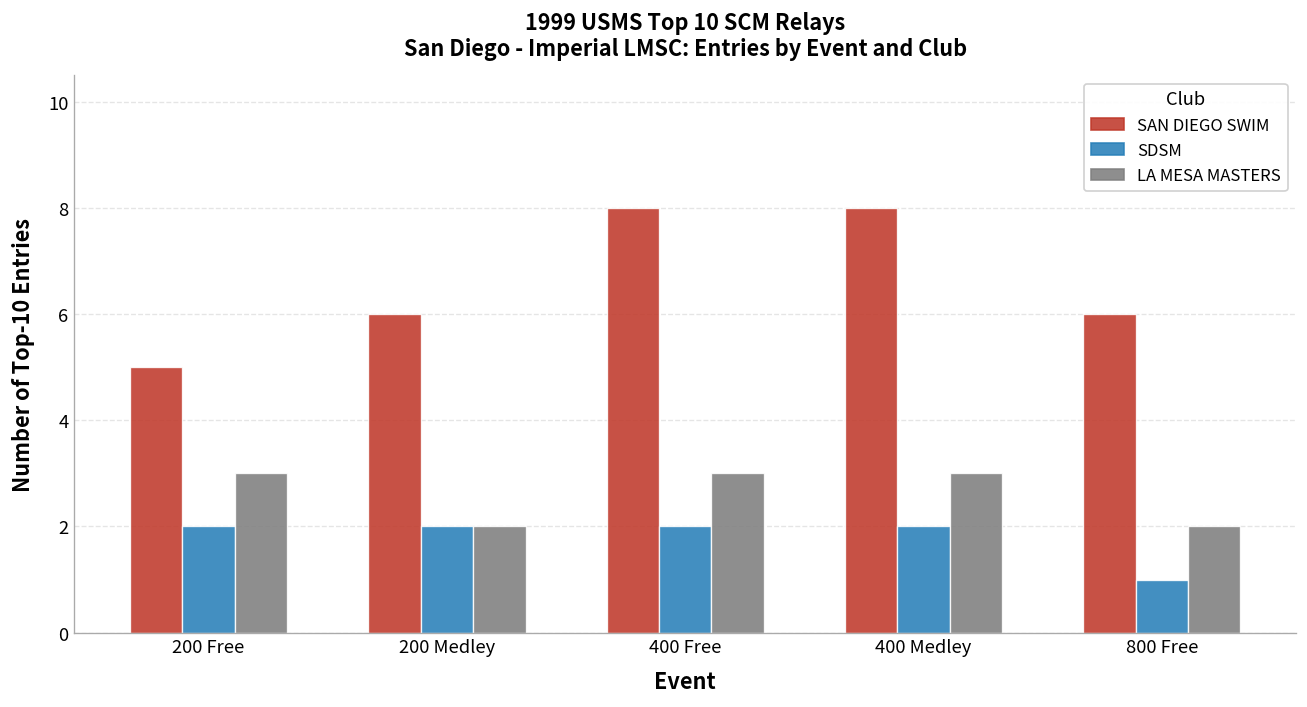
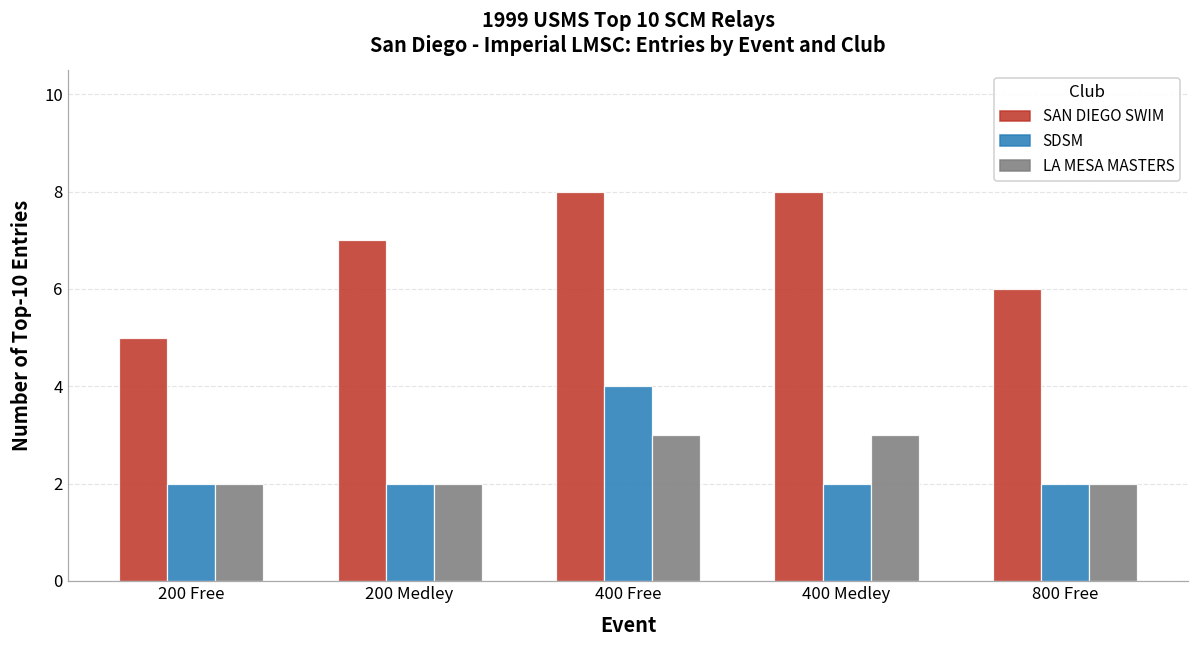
  {
    "SAN DIEGO SWIM": {
      "200 Free": 5,
-     "200 Medley": 6,
+     "200 Medley": 7,
      "400 Free": 8,
      "400 Medley": 8,
      "800 Free": 6
    },
    "SDSM": {
      "200 Free": 2,
      "200 Medley": 2,
-     "400 Free": 2,
+     "400 Free": 4,
      "400 Medley": 2,
-     "800 Free": 1
+     "800 Free": 2
    },
    "LA MESA MASTERS": {
-     "200 Free": 3,
+     "200 Free": 2,
      "200 Medley": 2,
      "400 Free": 3,
      "400 Medley": 3,
      "800 Free": 2
    }
  }
